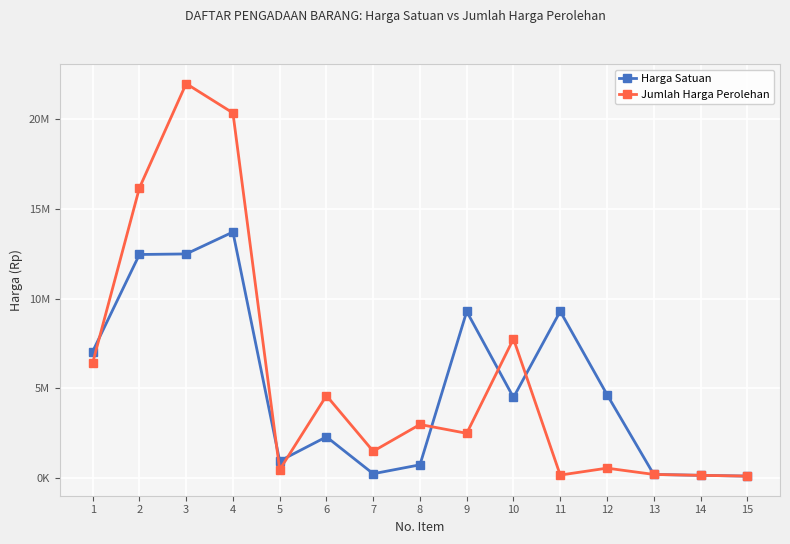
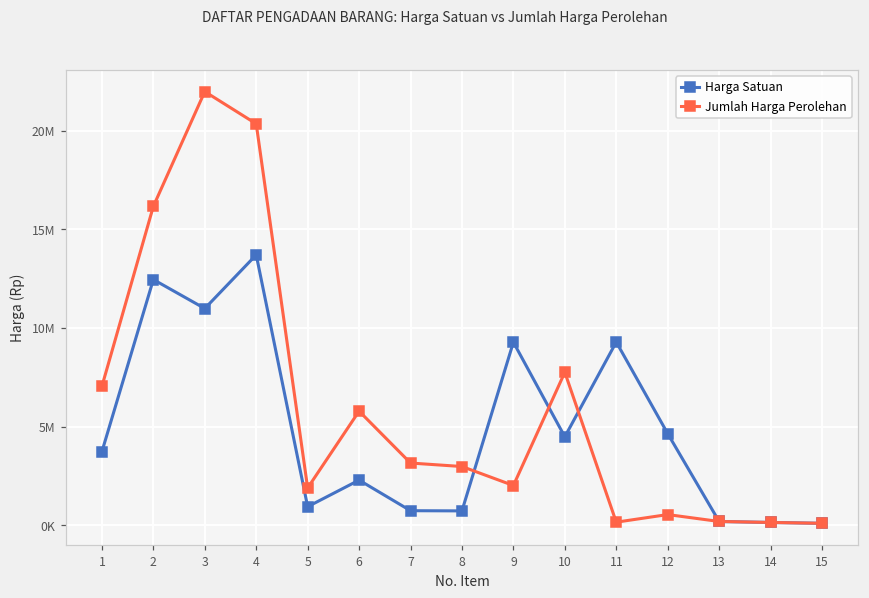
  {
    "Harga Satuan": {
-     "1": 7000000,
+     "1": 3700000,
      "2": 12500000,
-     "3": 12500000,
+     "3": 11000000,
      "4": 13700000,
      "5": 900000,
      "6": 2300000,
-     "7": 200000,
+     "7": 700000,
      "8": 700000,
      "9": 9300000,
      "10": 4500000,
      "11": 9300000,
      "12": 4700000
    },
    "Jumlah Harga Perolehan": {
-     "1": 6400000,
+     "1": 7000000,
      "2": 16200000,
      "3": 22000000,
      "4": 20300000,
-     "5": 500000,
-     "6": 4600000,
-     "7": 1500000,
+     "5": 1900000,
+     "6": 5800000,
+     "7": 3200000,
      "8": 3000000,
-     "9": 2500000,
+     "9": 2000000,
      "10": 7800000,
      "11": 200000,
      "12": 600000
    }
  }
